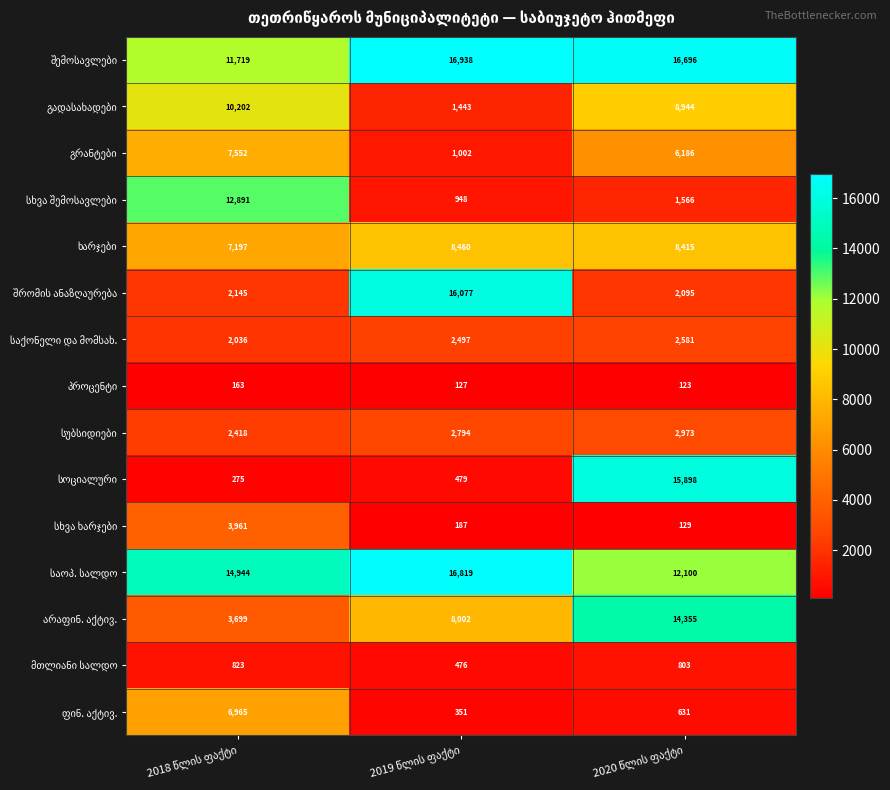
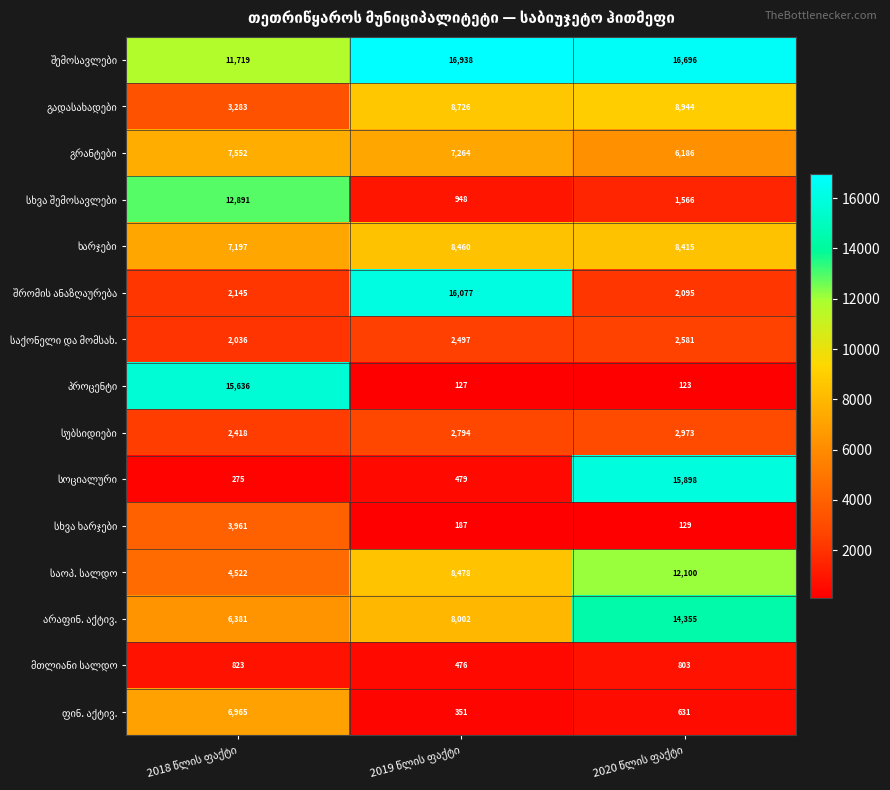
  {
    "შემოსავლები": {
      "2018 წლის ფაქტი": "11,719",
      "2019 წლის ფაქტი": "16,938",
      "2020 წლის ფაქტი": "16,696"
    },
    "გადასახადები": {
-     "2018 წლის ფაქტი": "10,202",
-     "2019 წლის ფაქტი": "1,443",
+     "2018 წლის ფაქტი": "3,283",
+     "2019 წლის ფაქტი": "8,726",
      "2020 წლის ფაქტი": "8,944"
    },
    "გრანტები": {
      "2018 წლის ფაქტი": "7,552",
-     "2019 წლის ფაქტი": "1,002",
+     "2019 წლის ფაქტი": "7,264",
      "2020 წლის ფაქტი": "6,186"
    },
    "სხვა შემოსავლები": {
      "2018 წლის ფაქტი": "12,891",
      "2019 წლის ფაქტი": "948",
      "2020 წლის ფაქტი": "1,566"
    },
    "ხარჯები": {
      "2018 წლის ფაქტი": "7,197",
      "2019 წლის ფაქტი": "8,460",
      "2020 წლის ფაქტი": "8,415"
    },
    "შრომის ანაზღაურება": {
      "2018 წლის ფაქტი": "2,145",
      "2019 წლის ფაქტი": "16,077",
      "2020 წლის ფაქტი": "2,095"
    },
    "საქონელი და მომსახ.": {
      "2018 წლის ფაქტი": "2,036",
      "2019 წლის ფაქტი": "2,497",
      "2020 წლის ფაქტი": "2,581"
    },
    "პროცენტი": {
-     "2018 წლის ფაქტი": "163",
+     "2018 წლის ფაქტი": "15,636",
      "2019 წლის ფაქტი": "127",
      "2020 წლის ფაქტი": "123"
    },
    "სუბსიდიები": {
      "2018 წლის ფაქტი": "2,418",
      "2019 წლის ფაქტი": "2,794",
      "2020 წლის ფაქტი": "2,973"
    },
    "სოციალური": {
      "2018 წლის ფაქტი": "275",
      "2019 წლის ფაქტი": "479",
      "2020 წლის ფაქტი": "15,898"
    },
    "სხვა ხარჯები": {
      "2018 წლის ფაქტი": "3,961",
      "2019 წლის ფაქტი": "187",
      "2020 წლის ფაქტი": "129"
    },
    "საოპ. სალდო": {
-     "2018 წლის ფაქტი": "14,944",
-     "2019 წლის ფაქტი": "16,819",
+     "2018 წლის ფაქტი": "4,522",
+     "2019 წლის ფაქტი": "8,478",
      "2020 წლის ფაქტი": "12,100"
    },
    "არაფინ. აქტივ.": {
-     "2018 წლის ფაქტი": "3,699",
+     "2018 წლის ფაქტი": "6,381",
      "2019 წლის ფაქტი": "8,002",
      "2020 წლის ფაქტი": "14,355"
    },
    "მთლიანი სალდო": {
      "2018 წლის ფაქტი": "823",
      "2019 წლის ფაქტი": "476",
      "2020 წლის ფაქტი": "803"
    },
    "ფინ. აქტივ.": {
      "2018 წლის ფაქტი": "6,965",
      "2019 წლის ფაქტი": "351",
      "2020 წლის ფაქტი": "631"
    }
  }
